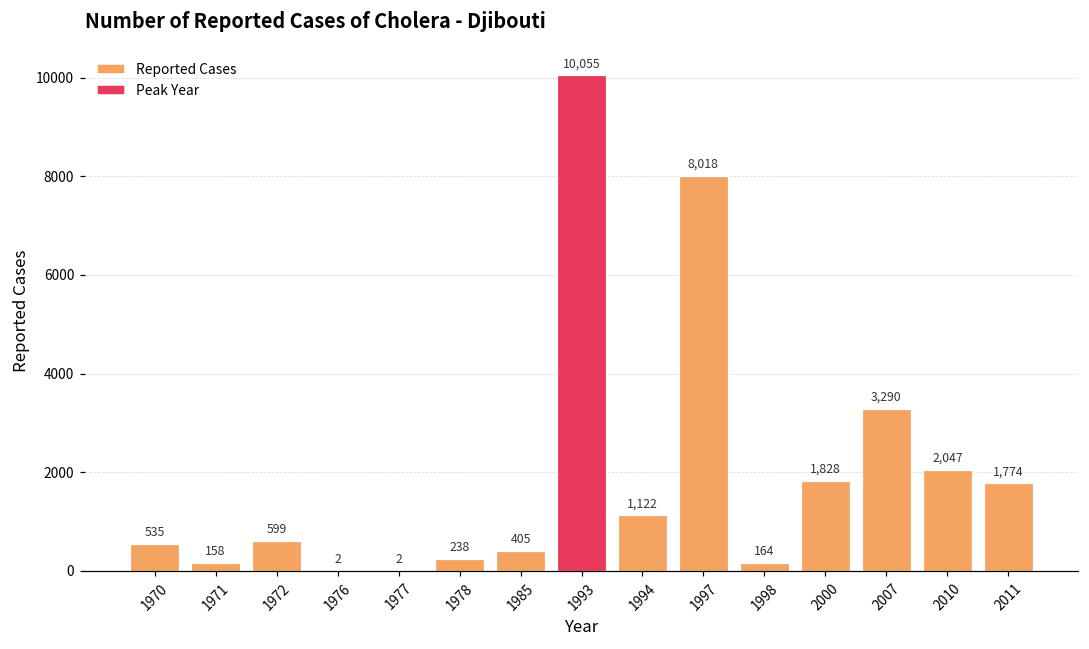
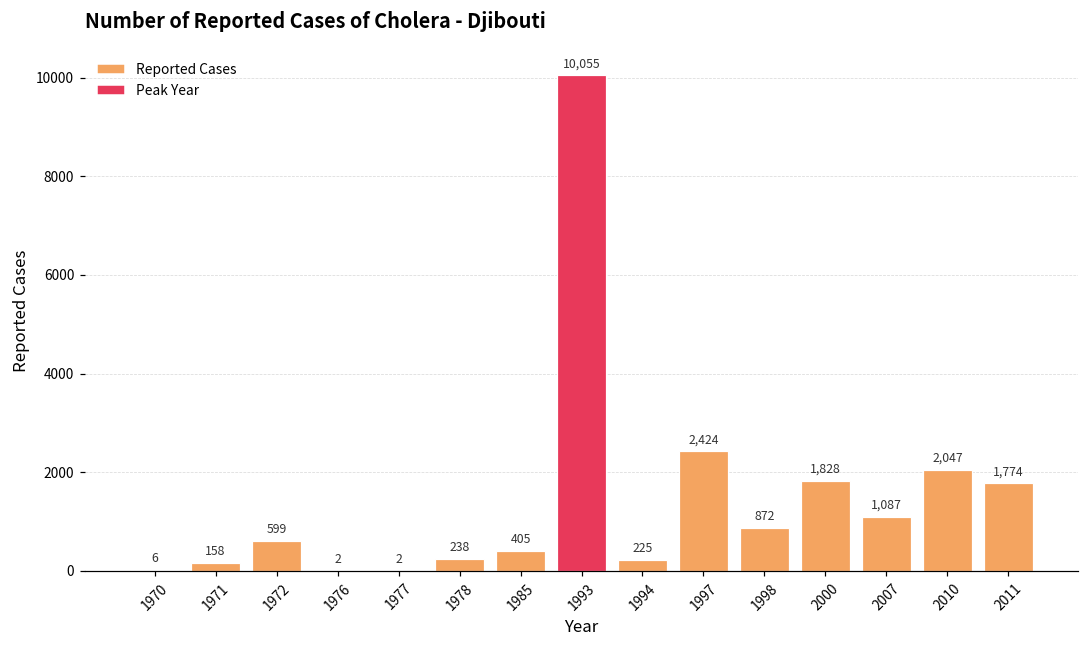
  {
-   "1970": "535",
+   "1970": "6",
    "1971": "158",
    "1972": "599",
    "1976": "2",
    "1977": "2",
    "1978": "238",
    "1985": "405",
    "1993": "10,055",
-   "1994": "1,122",
-   "1997": "8,018",
-   "1998": "164",
+   "1994": "225",
+   "1997": "2,424",
+   "1998": "872",
    "2000": "1,828",
-   "2007": "3,290",
+   "2007": "1,087",
    "2010": "2,047",
    "2011": "1,774"
  }
